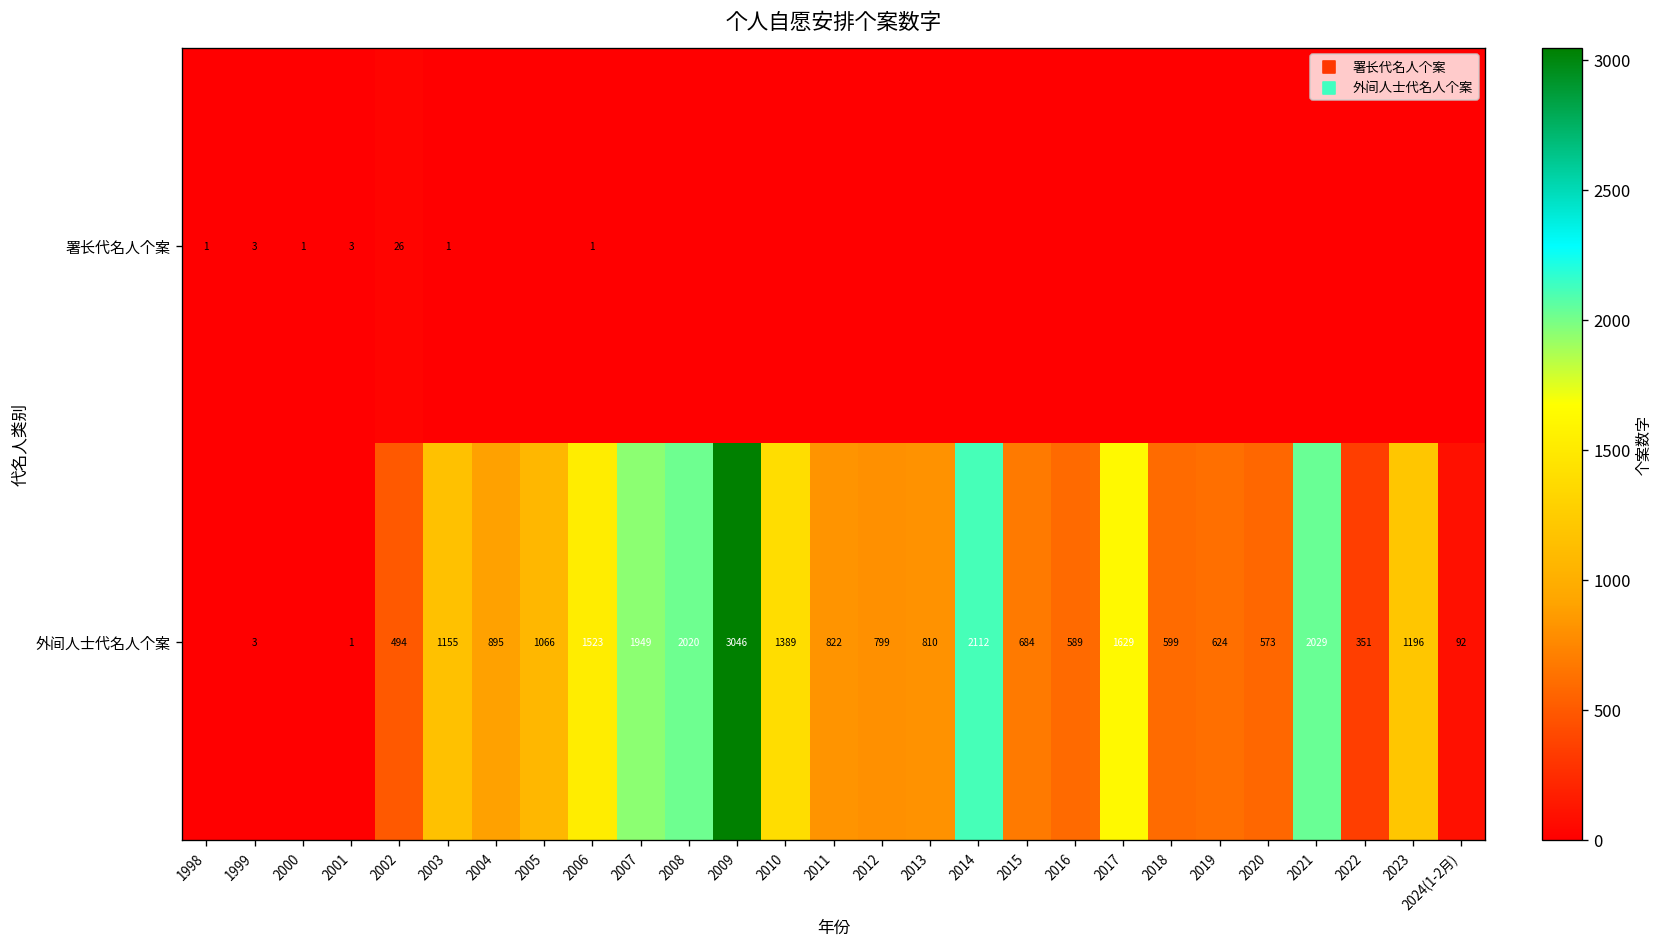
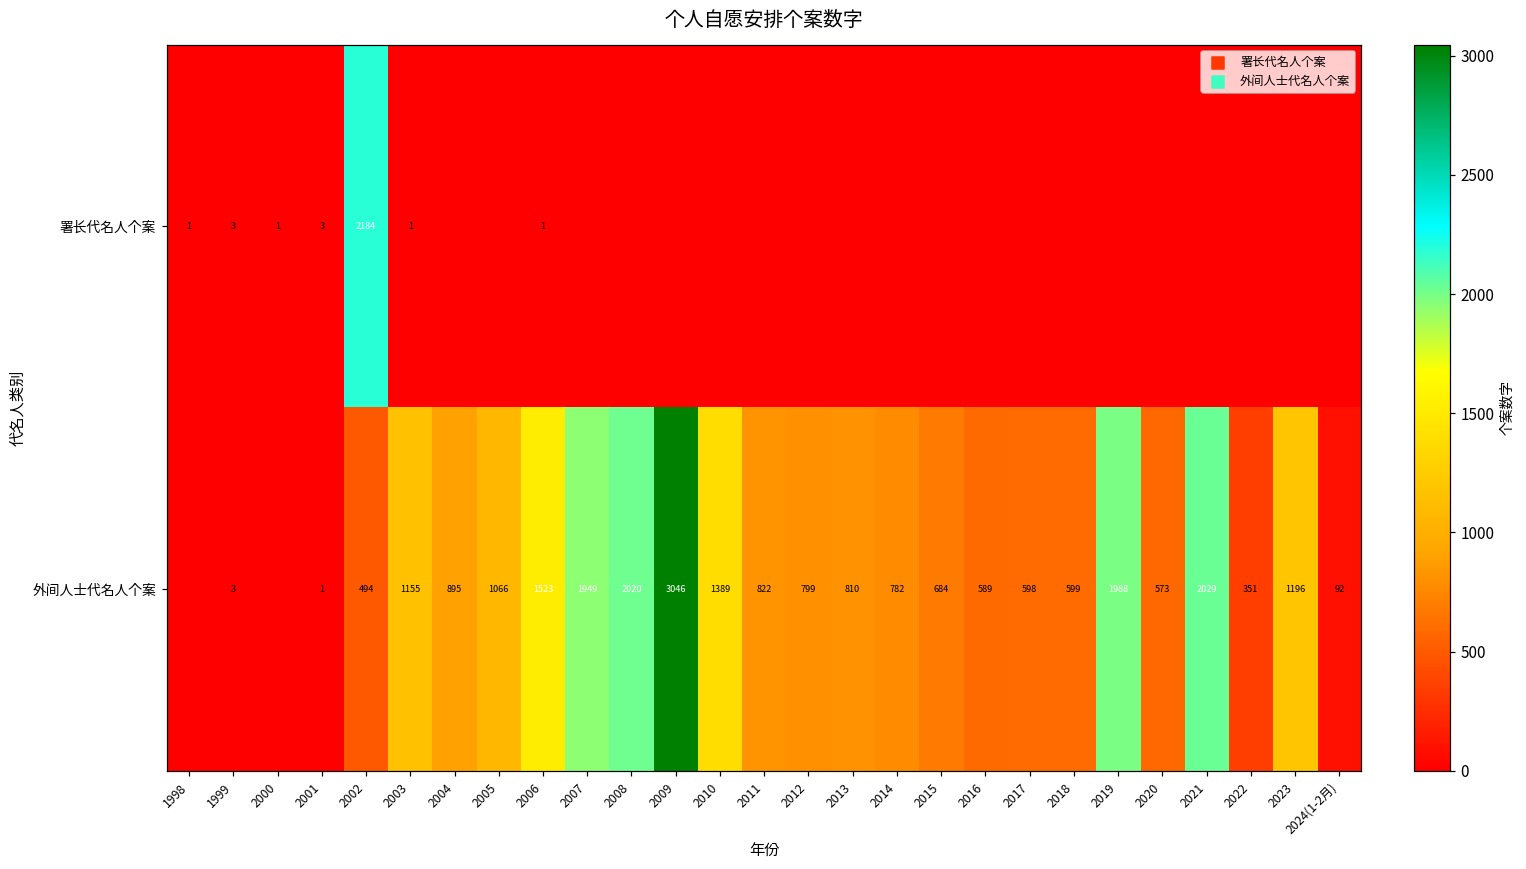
  {
    "署长代名人个案": {
      "1998": 1,
      "1999": 3,
      "2000": 1,
      "2001": 3,
-     "2002": 26,
+     "2002": 2184,
      "2003": 1,
      "2006": 1
    },
    "外间人士代名人个案": {
      "1999": 3,
      "2001": 1,
      "2002": 494,
      "2003": 1155,
      "2004": 895,
      "2005": 1066,
      "2006": 1523,
      "2007": 1949,
      "2008": 2020,
      "2009": 3046,
      "2010": 1389,
      "2011": 822,
      "2012": 799,
      "2013": 810,
-     "2014": 2112,
+     "2014": 782,
      "2015": 684,
      "2016": 589,
-     "2017": 1629,
+     "2017": 598,
      "2018": 599,
-     "2019": 624,
+     "2019": 1988,
      "2020": 573,
      "2021": 2029,
      "2022": 351,
      "2023": 1196,
      "2024(1-2月)": 92
    }
  }
